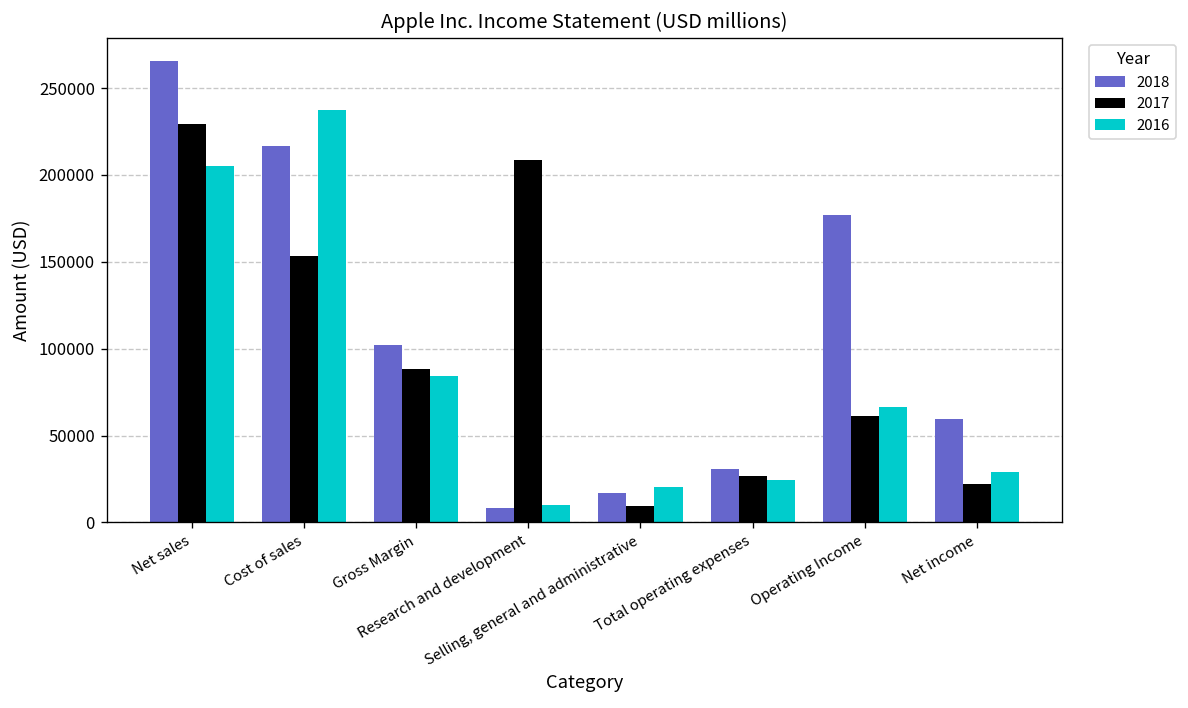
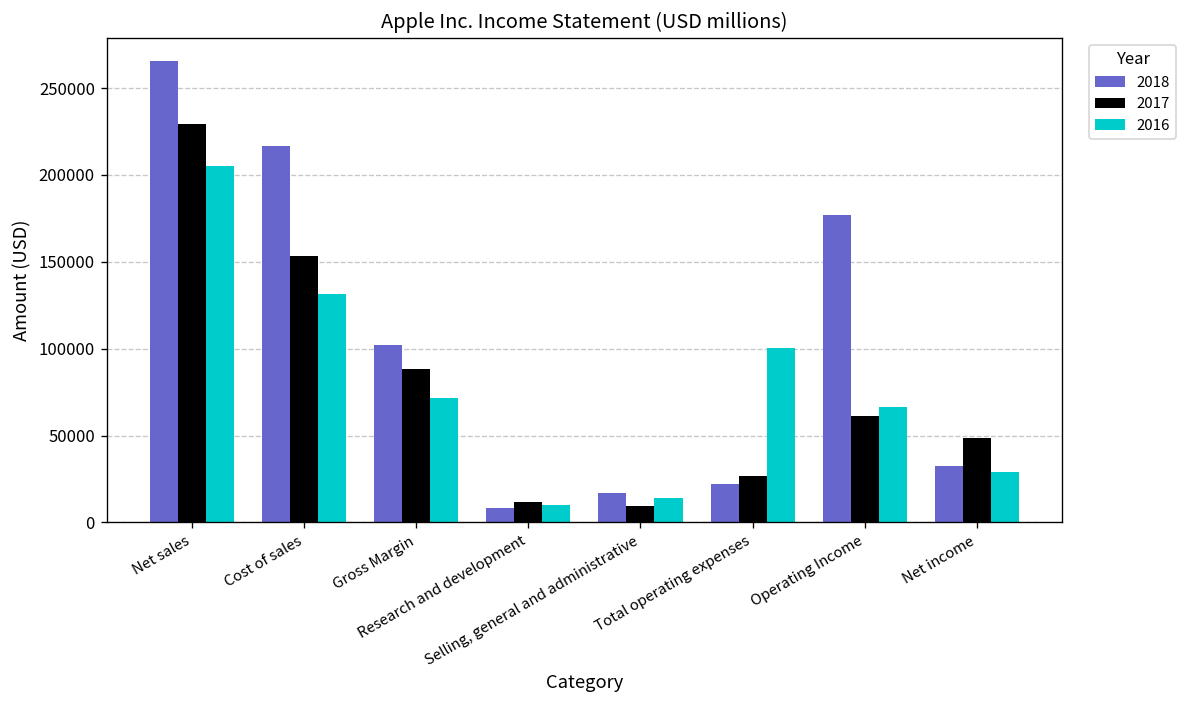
  {
    "2018": {
      "Net sales": 266000,
      "Cost of sales": 217000,
      "Gross Margin": 102000,
      "Research and development": 8000,
      "Selling, general and administrative": 17000,
-     "Total operating expenses": 31000,
+     "Total operating expenses": 22000,
      "Operating Income": 177000,
-     "Net income": 60000
+     "Net income": 33000
    },
    "2017": {
      "Net sales": 229000,
      "Cost of sales": 153000,
      "Gross Margin": 88000,
-     "Research and development": 208000,
+     "Research and development": 12000,
      "Selling, general and administrative": 9000,
      "Total operating expenses": 27000,
      "Operating Income": 61000,
-     "Net income": 22000
+     "Net income": 48000
    },
    "2016": {
      "Net sales": 205000,
-     "Cost of sales": 237000,
-     "Gross Margin": 84000,
+     "Cost of sales": 131000,
+     "Gross Margin": 72000,
      "Research and development": 10000,
-     "Selling, general and administrative": 21000,
-     "Total operating expenses": 24000,
+     "Selling, general and administrative": 14000,
+     "Total operating expenses": 101000,
      "Operating Income": 66000,
      "Net income": 29000
    }
  }
